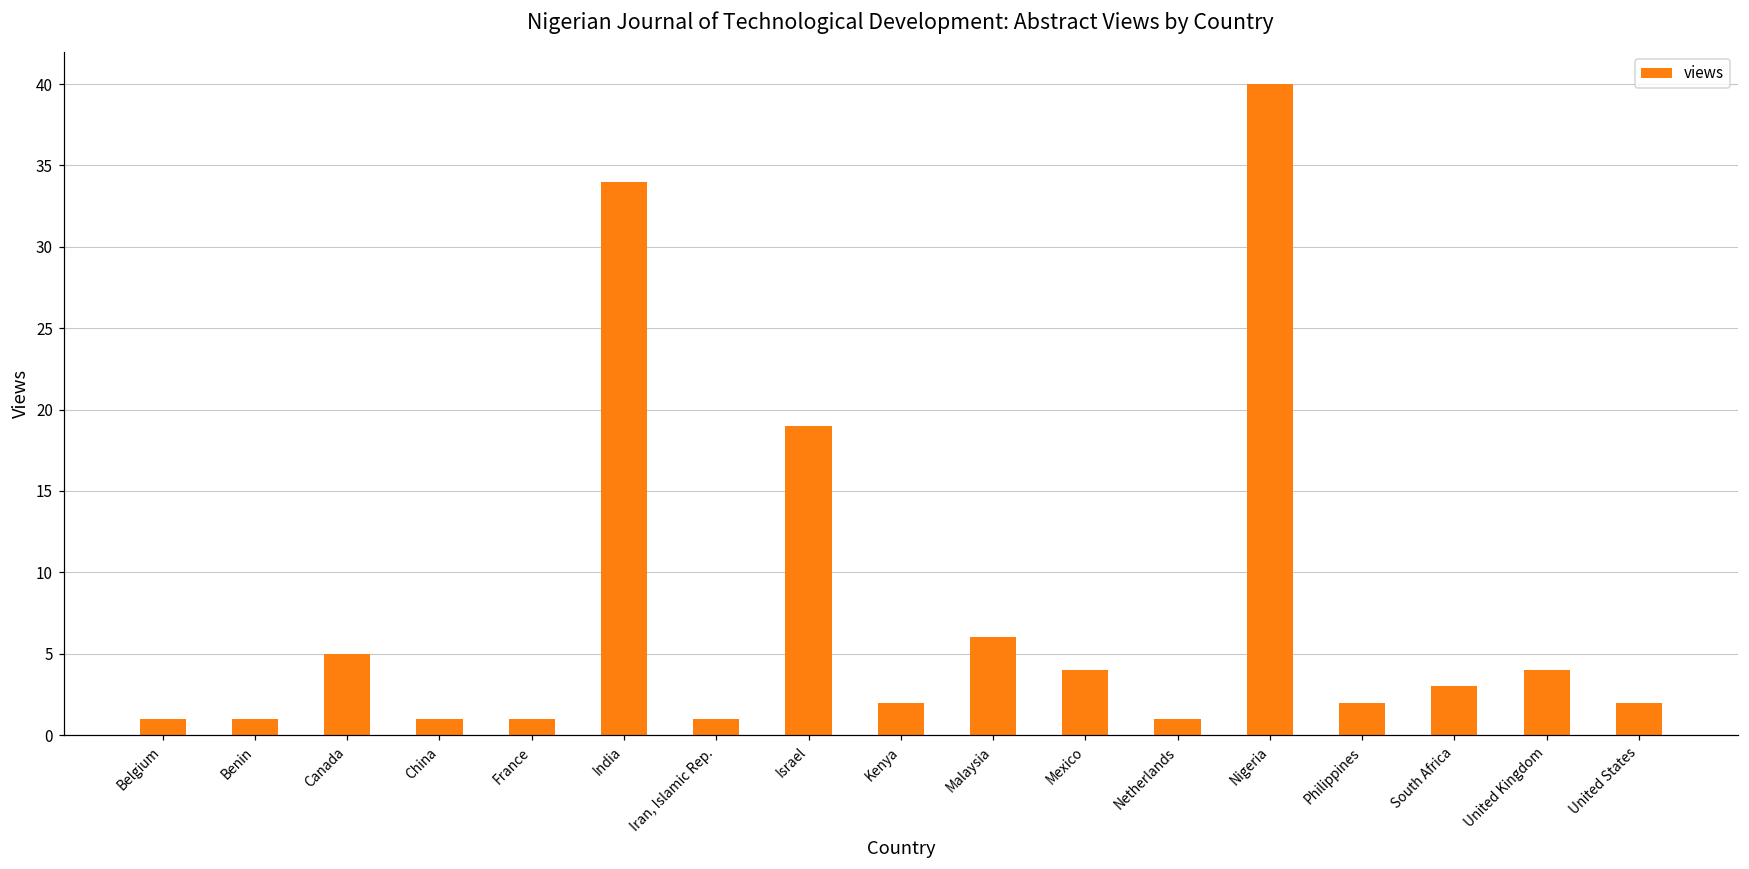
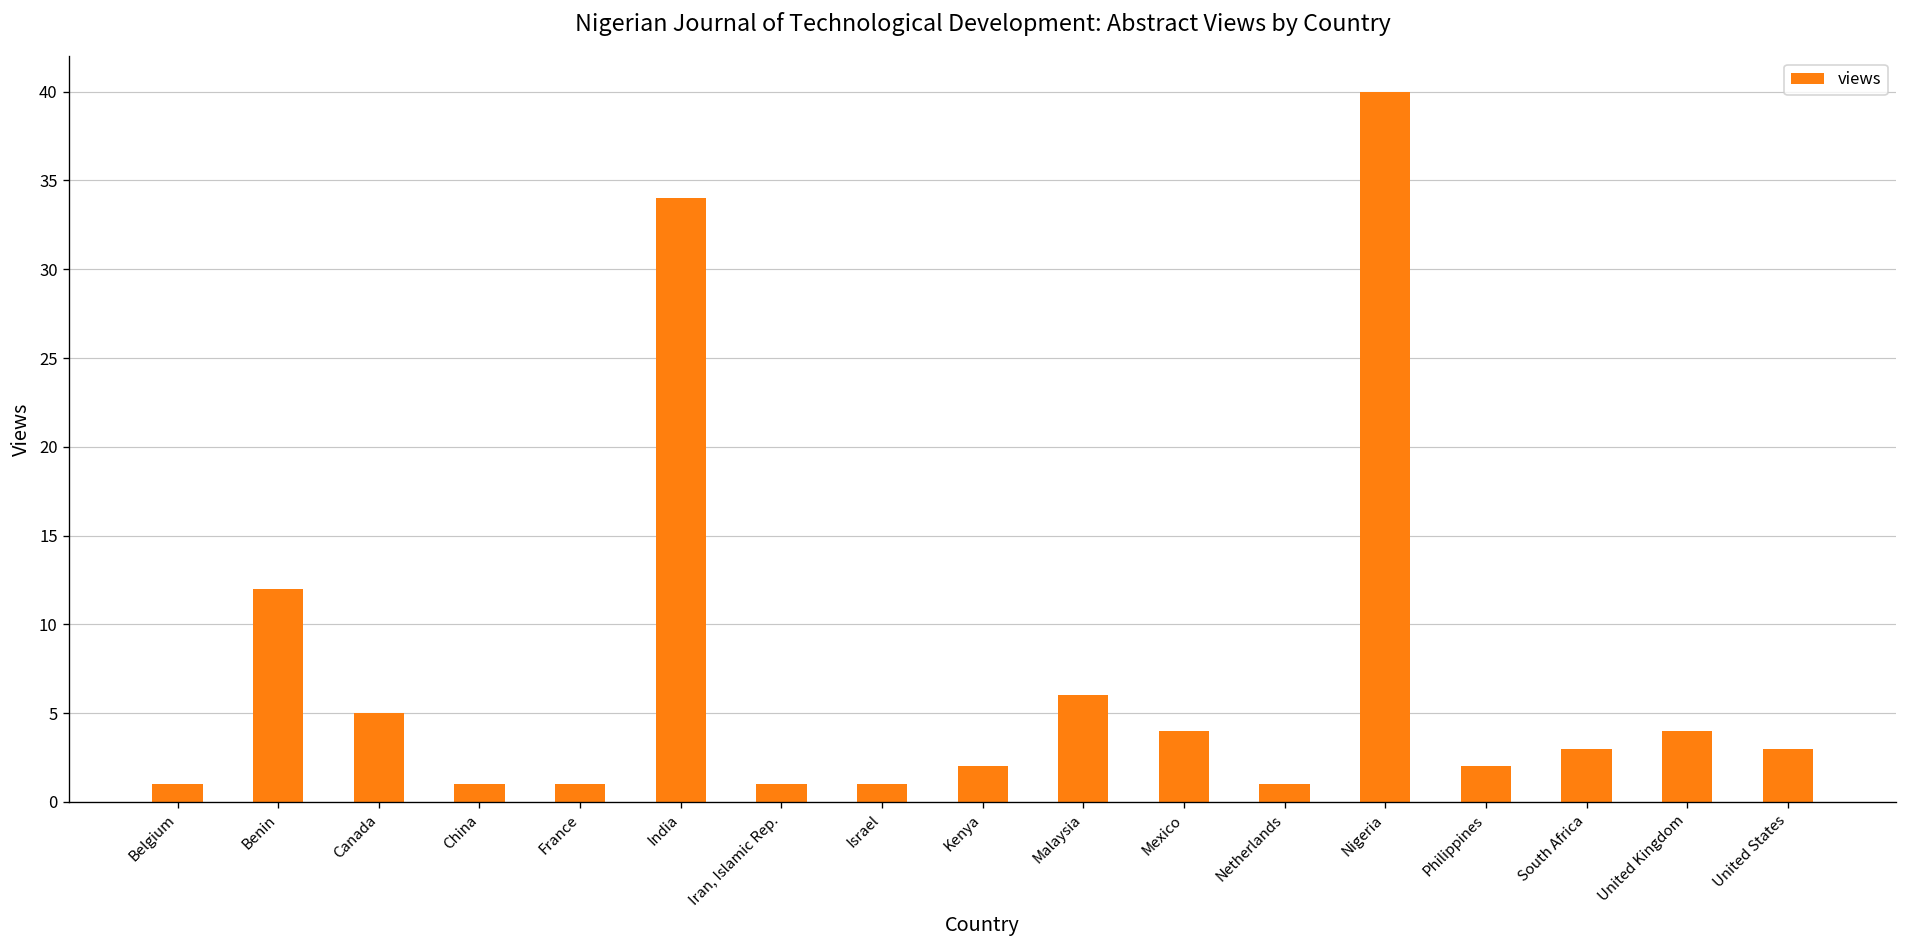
  {
    "Belgium": 1,
-   "Benin": 1,
+   "Benin": 12,
    "Canada": 5,
    "China": 1,
    "France": 1,
    "India": 34,
    "Iran, Islamic Rep.": 1,
-   "Israel": 19,
+   "Israel": 1,
    "Kenya": 2,
    "Malaysia": 6,
    "Mexico": 4,
    "Netherlands": 1,
    "Nigeria": 40,
    "Philippines": 2,
    "South Africa": 3,
    "United Kingdom": 4,
-   "United States": 2
+   "United States": 3
  }
